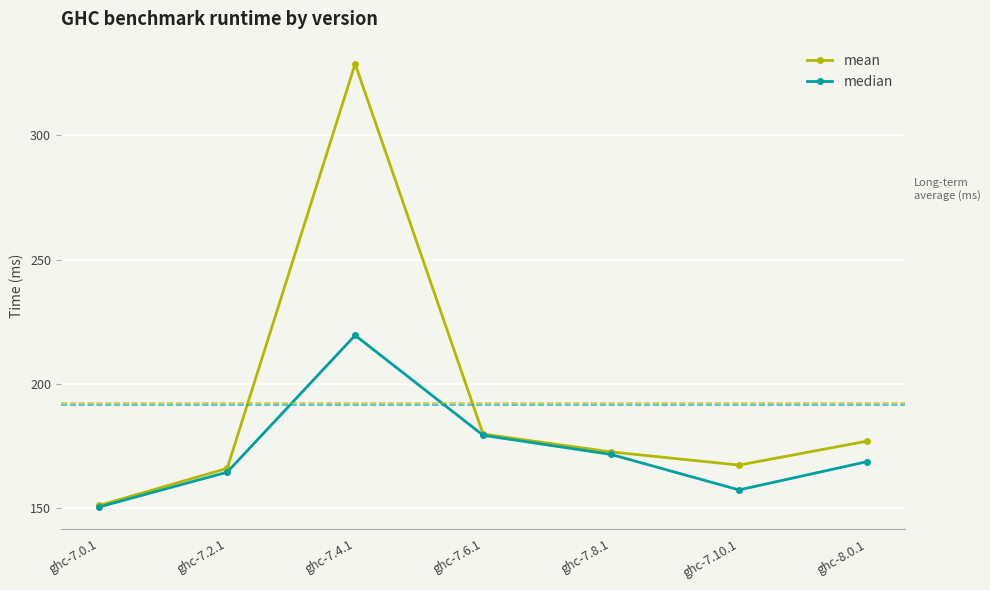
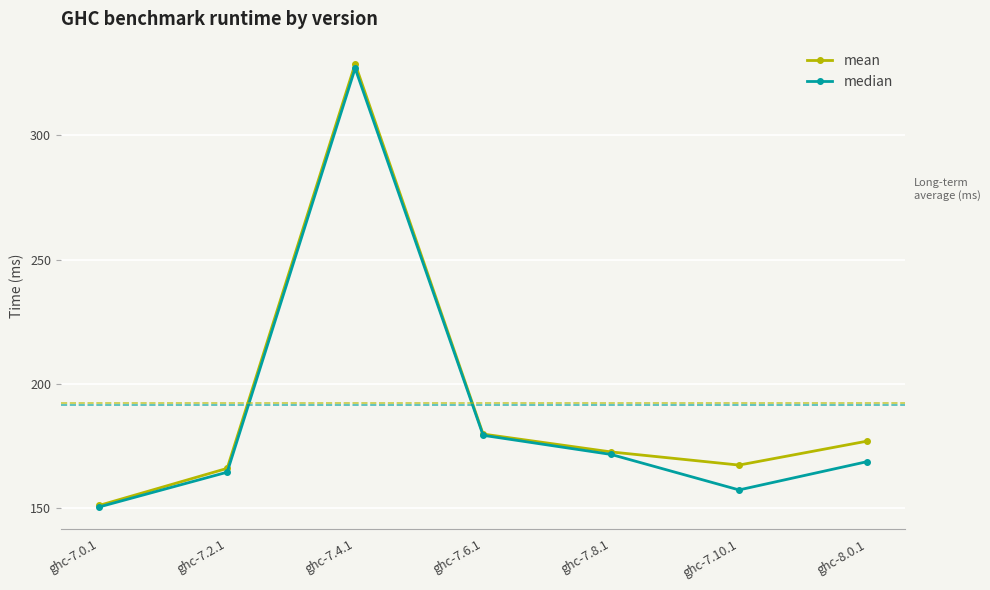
  {
    "mean": {
      "ghc-7.2.1": 166,
      "ghc-7.4.1": 329,
      "ghc-7.10.1": 167,
      "ghc-8.0.1": 177
    },
    "median": {
      "ghc-7.2.1": 164,
-     "ghc-7.4.1": 220,
+     "ghc-7.4.1": 327,
      "ghc-7.10.1": 157,
      "ghc-8.0.1": 169
    }
  }
